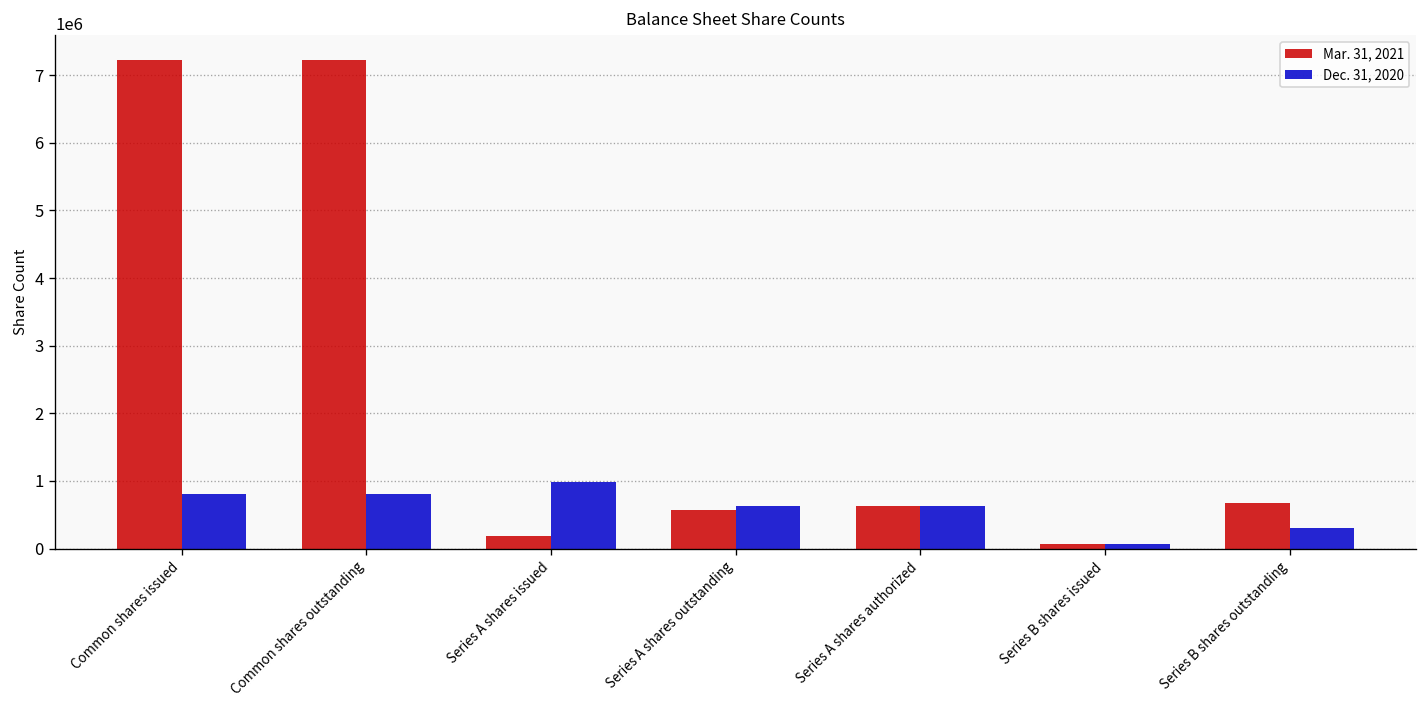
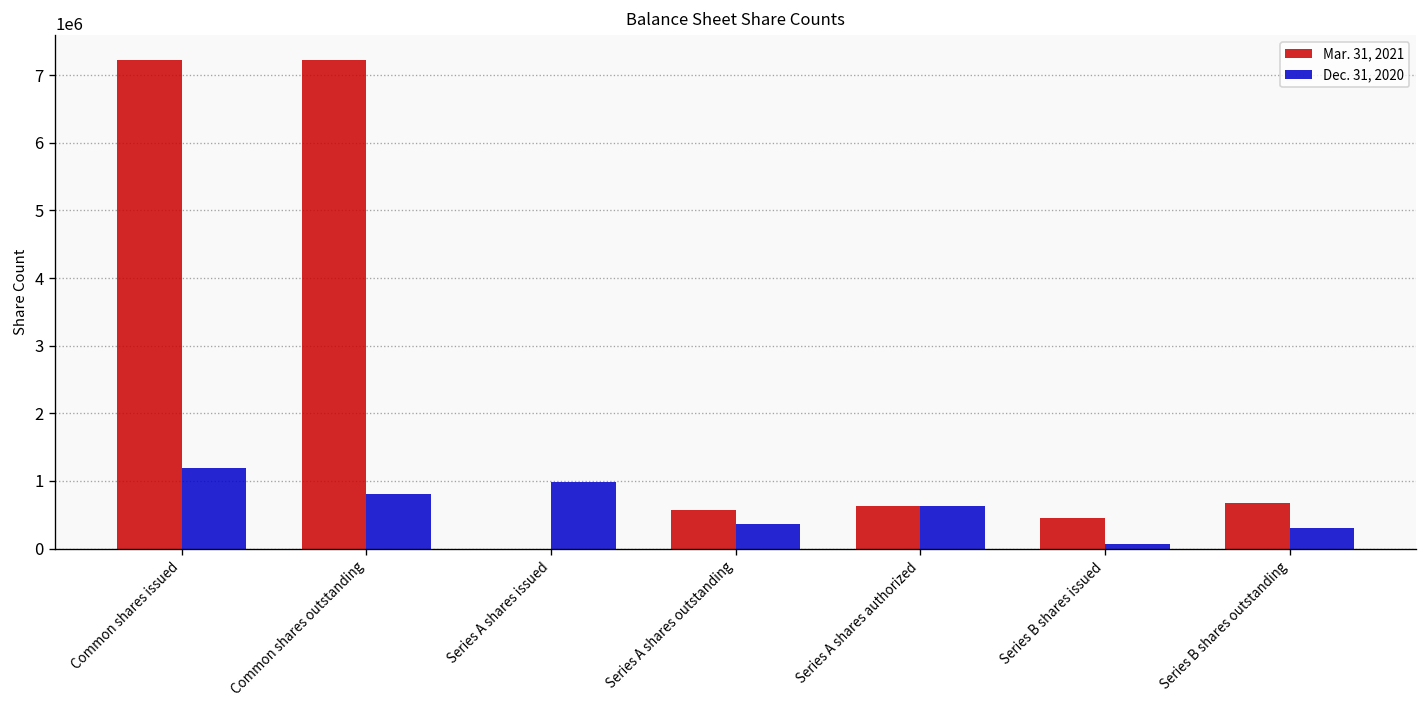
  {
    "Mar. 31, 2021": {
      "Common shares issued": 7200000,
      "Common shares outstanding": 7200000,
-     "Series A shares issued": 200000,
+     "Series A shares issued": 0,
      "Series A shares outstanding": 600000,
      "Series A shares authorized": 600000,
-     "Series B shares issued": 100000,
+     "Series B shares issued": 500000,
      "Series B shares outstanding": 700000
    },
    "Dec. 31, 2020": {
-     "Common shares issued": 800000,
+     "Common shares issued": 1200000,
      "Common shares outstanding": 800000,
      "Series A shares issued": 1000000,
-     "Series A shares outstanding": 600000,
+     "Series A shares outstanding": 400000,
      "Series A shares authorized": 600000,
      "Series B shares issued": 100000,
      "Series B shares outstanding": 300000
    }
  }
